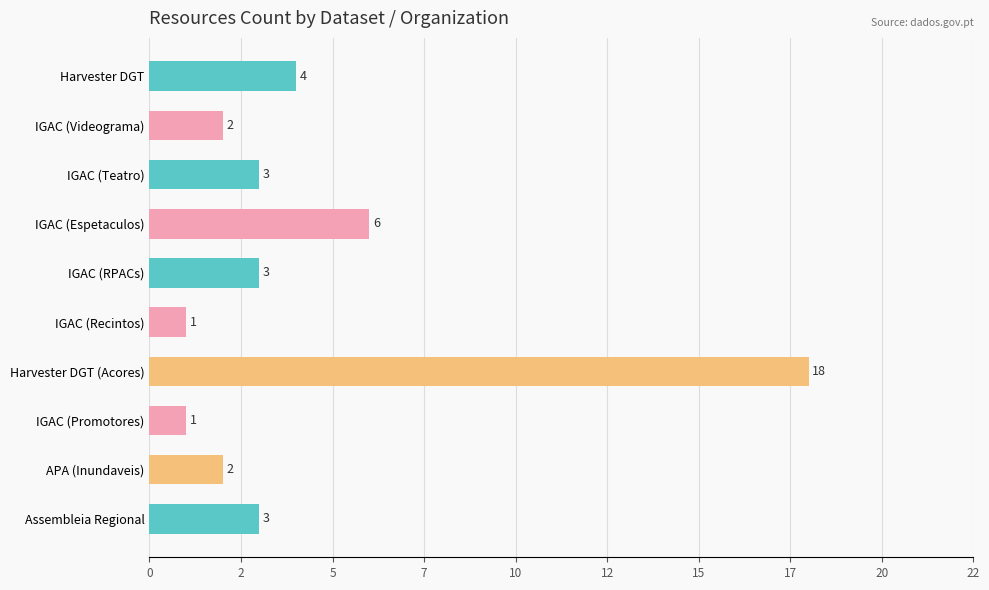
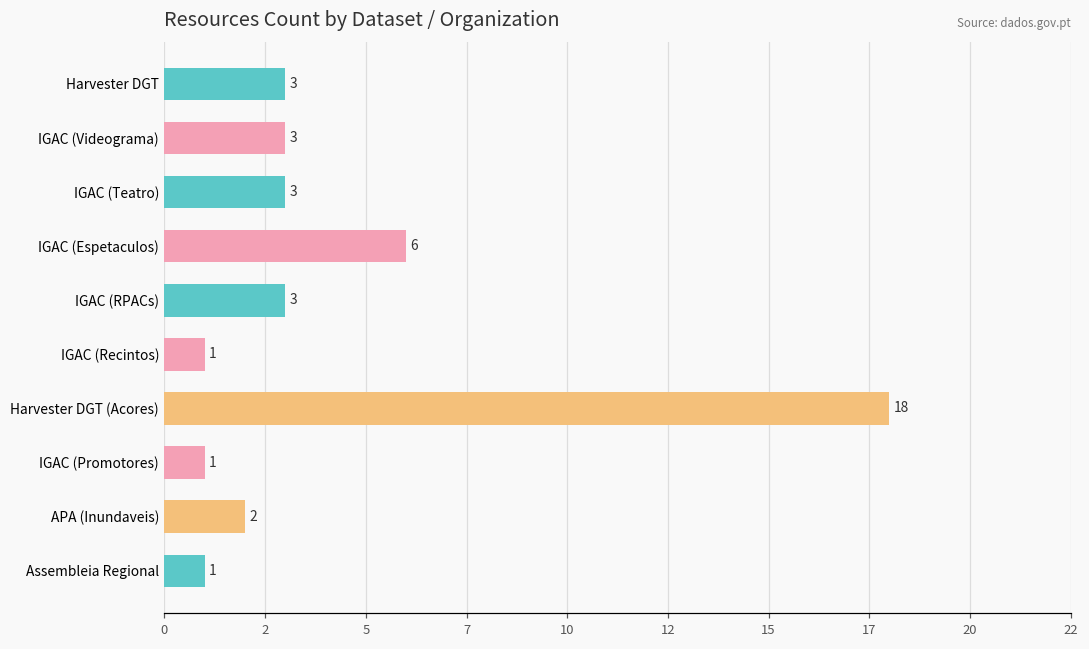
  {
-   "Harvester DGT": 4,
-   "IGAC (Videograma)": 2,
+   "Harvester DGT": 3,
+   "IGAC (Videograma)": 3,
    "IGAC (Teatro)": 3,
    "IGAC (Espetaculos)": 6,
    "IGAC (RPACs)": 3,
    "IGAC (Recintos)": 1,
    "Harvester DGT (Acores)": 18,
    "IGAC (Promotores)": 1,
    "APA (Inundaveis)": 2,
-   "Assembleia Regional": 3
+   "Assembleia Regional": 1
  }
